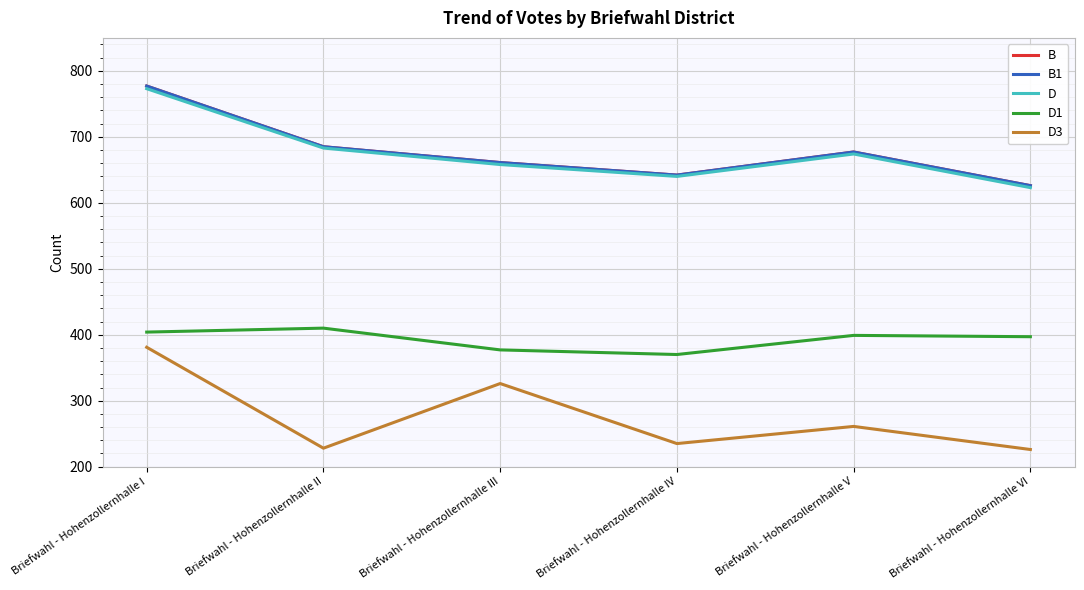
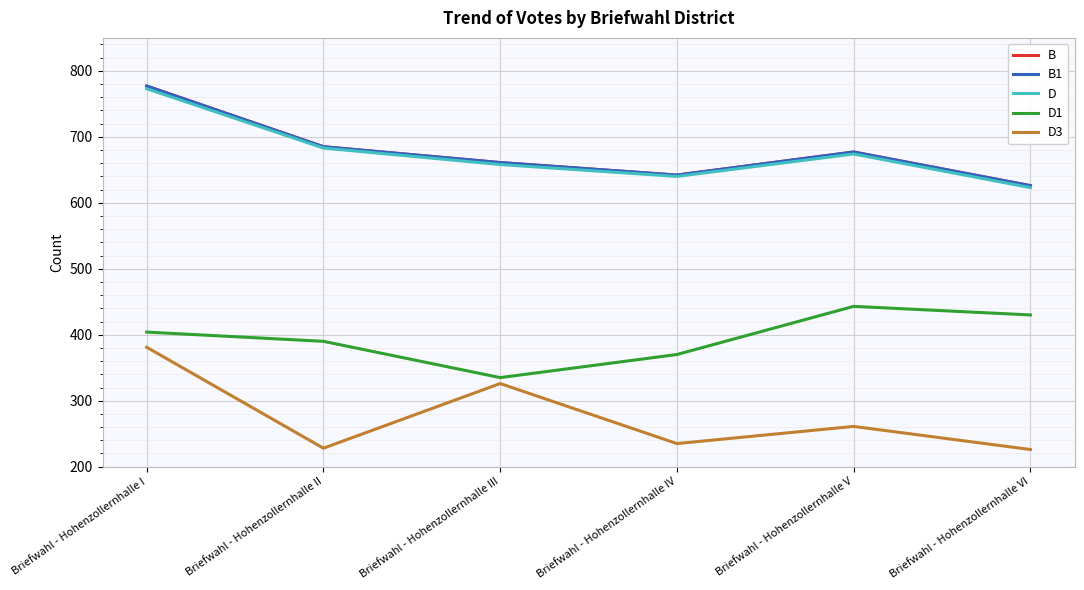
  {
    "B1": {
      "Briefwahl - Hohenzollernhalle I": 780
    },
    "D": {
      "Briefwahl - Hohenzollernhalle I": 770
    },
    "D1": {
      "Briefwahl - Hohenzollernhalle I": 400,
-     "Briefwahl - Hohenzollernhalle II": 410,
-     "Briefwahl - Hohenzollernhalle III": 380,
+     "Briefwahl - Hohenzollernhalle II": 390,
+     "Briefwahl - Hohenzollernhalle III": 340,
      "Briefwahl - Hohenzollernhalle IV": 370,
-     "Briefwahl - Hohenzollernhalle V": 400,
-     "Briefwahl - Hohenzollernhalle VI": 400
+     "Briefwahl - Hohenzollernhalle V": 440,
+     "Briefwahl - Hohenzollernhalle VI": 430
    },
    "D3": {
      "Briefwahl - Hohenzollernhalle I": 380,
      "Briefwahl - Hohenzollernhalle II": 230,
      "Briefwahl - Hohenzollernhalle III": 330,
      "Briefwahl - Hohenzollernhalle IV": 240,
      "Briefwahl - Hohenzollernhalle V": 260,
      "Briefwahl - Hohenzollernhalle VI": 230
    }
  }
